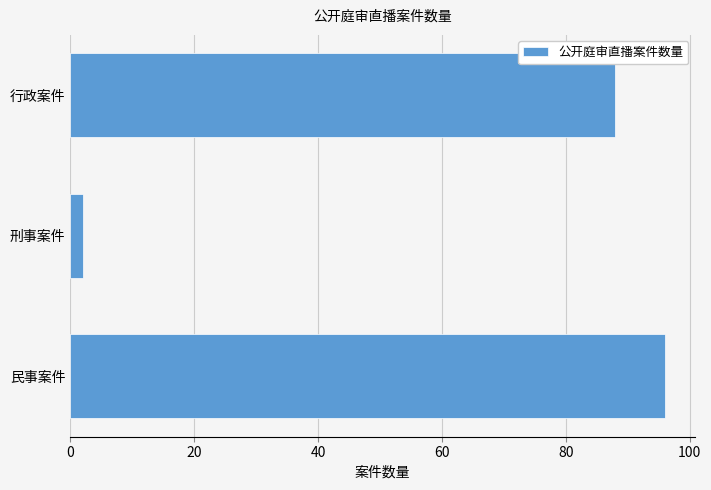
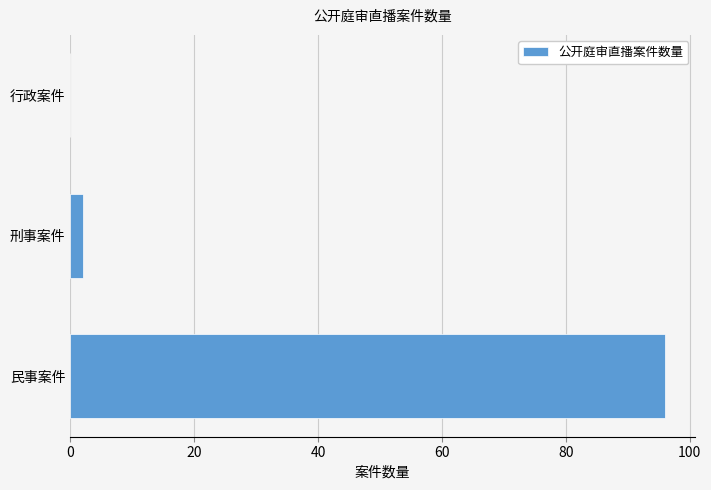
  {
-   "行政案件": 88,
+   "行政案件": 0,
    "刑事案件": 2,
    "民事案件": 96
  }
